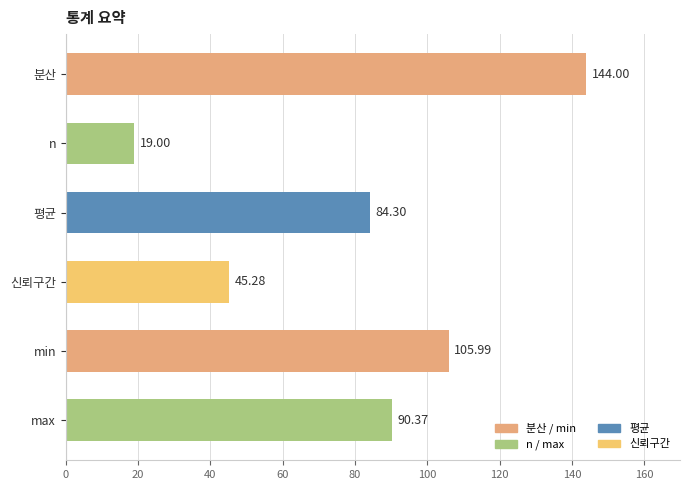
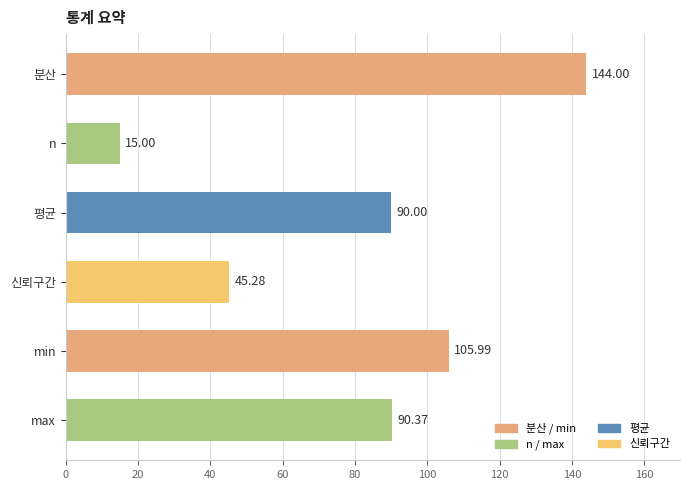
  {
    "분산": 144.00,
-   "n": 19.00,
-   "평균": 84.30,
+   "n": 15.00,
+   "평균": 90.00,
    "신뢰구간": 45.28,
    "min": 105.99,
    "max": 90.37
  }
